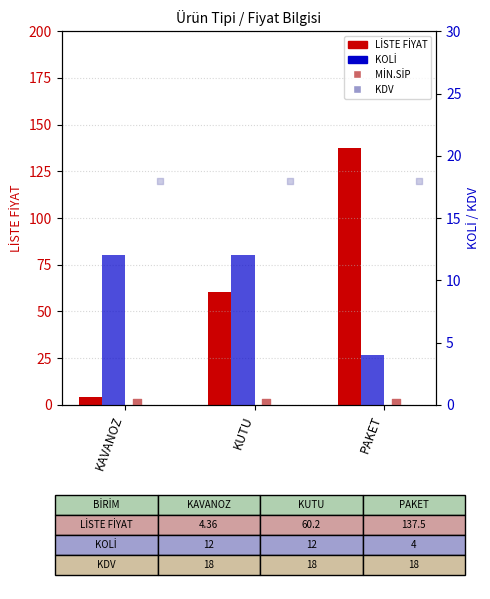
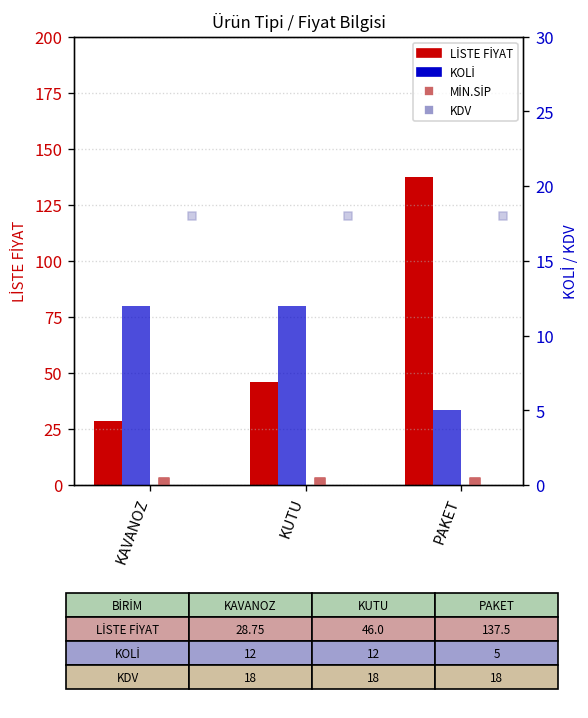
  {
    "LİSTE FİYAT": {
-     "KAVANOZ": 4.36,
-     "KUTU": 60.2
+     "KAVANOZ": 28.75,
+     "KUTU": 46.0
    },
    "KOLİ": {
-     "PAKET": 4
+     "PAKET": 5
    }
  }
